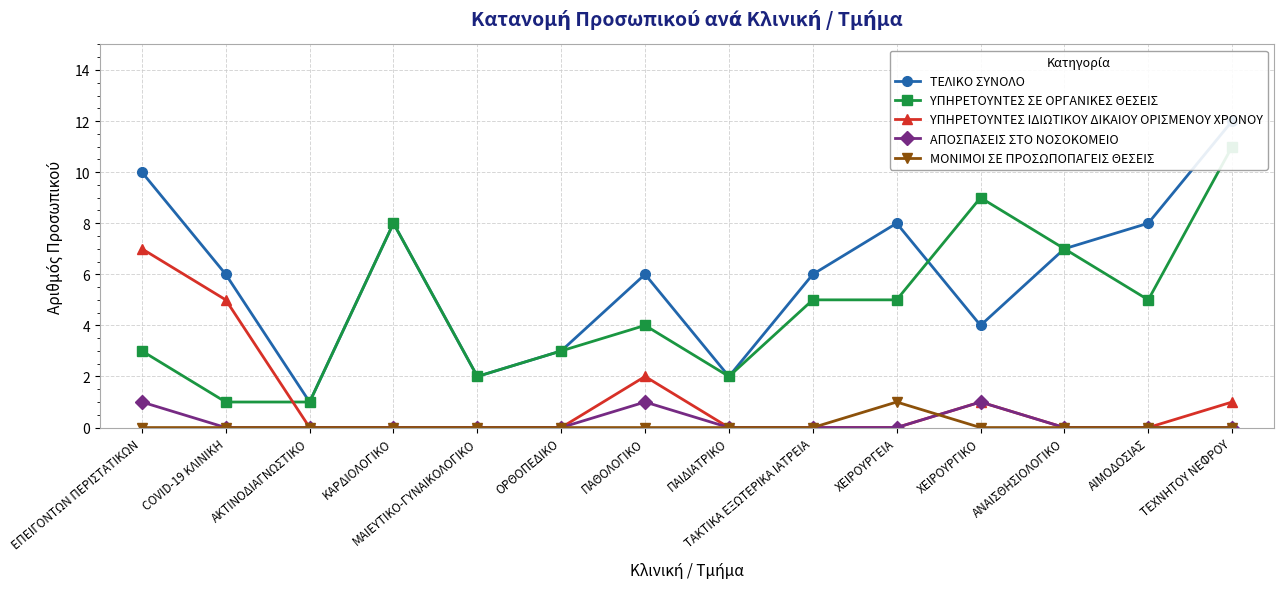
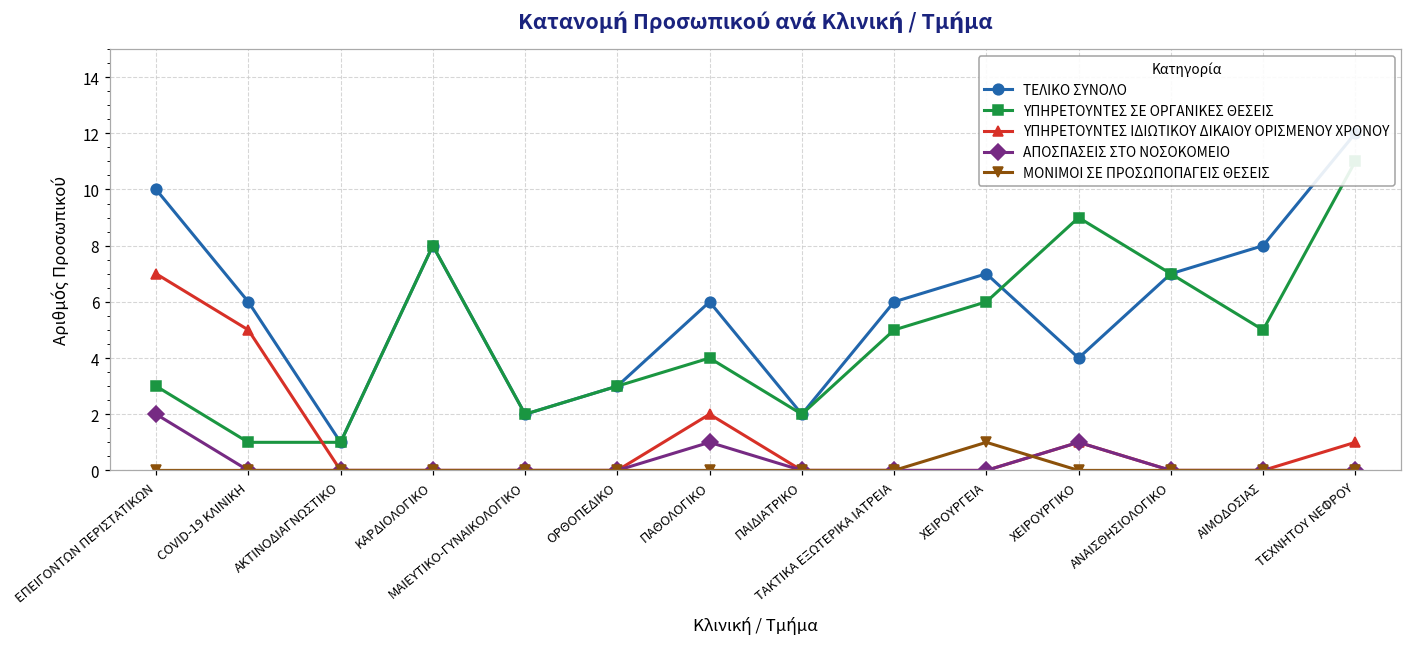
  {
    "ΤΕΛΙΚΟ ΣΥΝΟΛΟ": {
      "ΕΠΕΙΓΟΝΤΩΝ ΠΕΡΙΣΤΑΤΙΚΩΝ": 10,
      "COVID-19 ΚΛΙΝΙΚΗ": 6,
      "ΠΑΘΟΛΟΓΙΚΟ": 6,
      "ΤΑΚΤΙΚΑ ΕΞΩΤΕΡΙΚΑ ΙΑΤΡΕΙΑ": 6,
-     "ΧΕΙΡΟΥΡΓΕΙΑ": 8,
+     "ΧΕΙΡΟΥΡΓΕΙΑ": 7,
      "ΧΕΙΡΟΥΡΓΙΚΟ": 4,
      "ΑΙΜΟΔΟΣΙΑΣ": 8
    },
    "ΥΠΗΡΕΤΟΥΝΤΕΣ ΣΕ ΟΡΓΑΝΙΚΕΣ ΘΕΣΕΙΣ": {
      "ΕΠΕΙΓΟΝΤΩΝ ΠΕΡΙΣΤΑΤΙΚΩΝ": 3,
      "COVID-19 ΚΛΙΝΙΚΗ": 1,
      "ΠΑΘΟΛΟΓΙΚΟ": 4,
      "ΤΑΚΤΙΚΑ ΕΞΩΤΕΡΙΚΑ ΙΑΤΡΕΙΑ": 5,
-     "ΧΕΙΡΟΥΡΓΕΙΑ": 5,
+     "ΧΕΙΡΟΥΡΓΕΙΑ": 6,
      "ΧΕΙΡΟΥΡΓΙΚΟ": 9,
      "ΑΙΜΟΔΟΣΙΑΣ": 5
    },
    "ΥΠΗΡΕΤΟΥΝΤΕΣ ΙΔΙΩΤΙΚΟΥ ΔΙΚΑΙΟΥ ΟΡΙΣΜΕΝΟΥ ΧΡΟΝΟΥ": {
      "ΕΠΕΙΓΟΝΤΩΝ ΠΕΡΙΣΤΑΤΙΚΩΝ": 7,
      "COVID-19 ΚΛΙΝΙΚΗ": 5,
      "ΠΑΘΟΛΟΓΙΚΟ": 2,
      "ΤΕΧΝΗΤΟΥ ΝΕΦΡΟΥ": 1
    },
    "ΑΠΟΣΠΑΣΕΙΣ ΣΤΟ ΝΟΣΟΚΟΜΕΙΟ": {
-     "ΕΠΕΙΓΟΝΤΩΝ ΠΕΡΙΣΤΑΤΙΚΩΝ": 1,
+     "ΕΠΕΙΓΟΝΤΩΝ ΠΕΡΙΣΤΑΤΙΚΩΝ": 2,
      "ΠΑΘΟΛΟΓΙΚΟ": 1
    },
    "ΜΟΝΙΜΟΙ ΣΕ ΠΡΟΣΩΠΟΠΑΓΕΙΣ ΘΕΣΕΙΣ": {
      "ΕΠΕΙΓΟΝΤΩΝ ΠΕΡΙΣΤΑΤΙΚΩΝ": 0,
      "ΠΑΘΟΛΟΓΙΚΟ": 0,
      "ΧΕΙΡΟΥΡΓΕΙΑ": 1,
      "ΧΕΙΡΟΥΡΓΙΚΟ": 0
    }
  }
